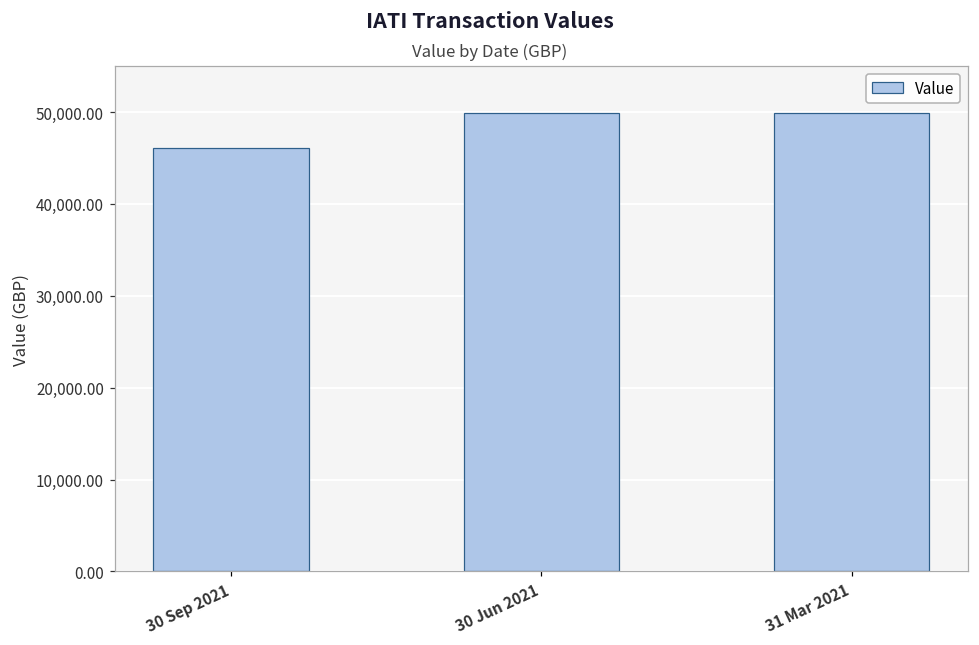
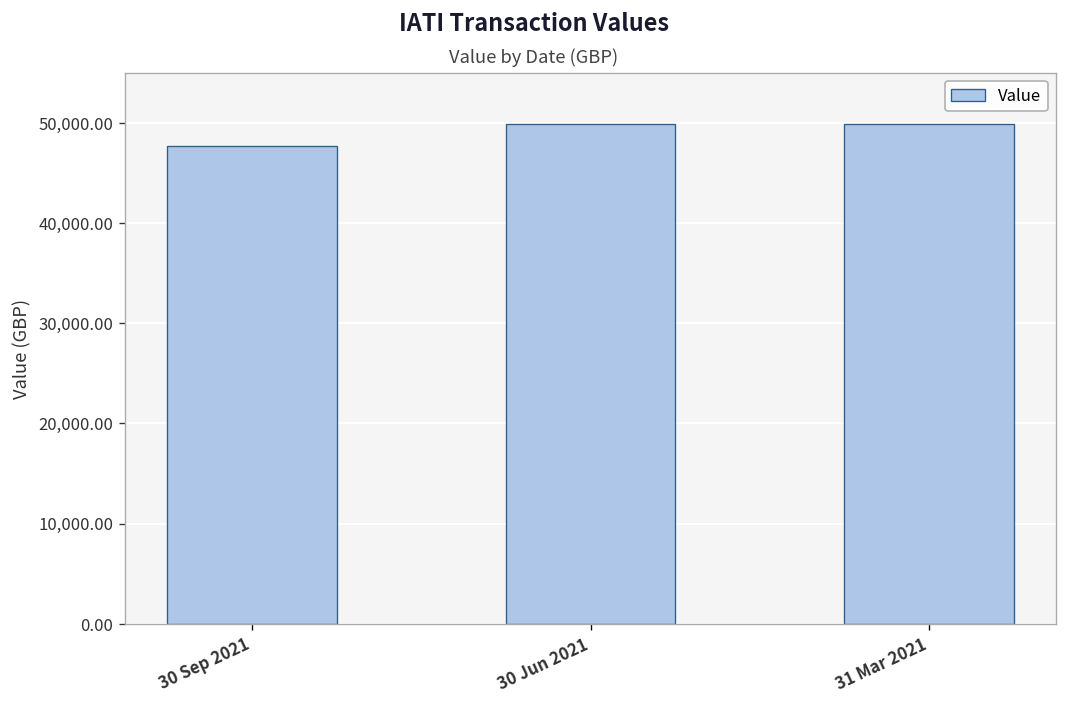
  {
-   "30 Sep 2021": "46,000",
+   "30 Sep 2021": "48,000",
    "30 Jun 2021": "50,000",
    "31 Mar 2021": "50,000"
  }
